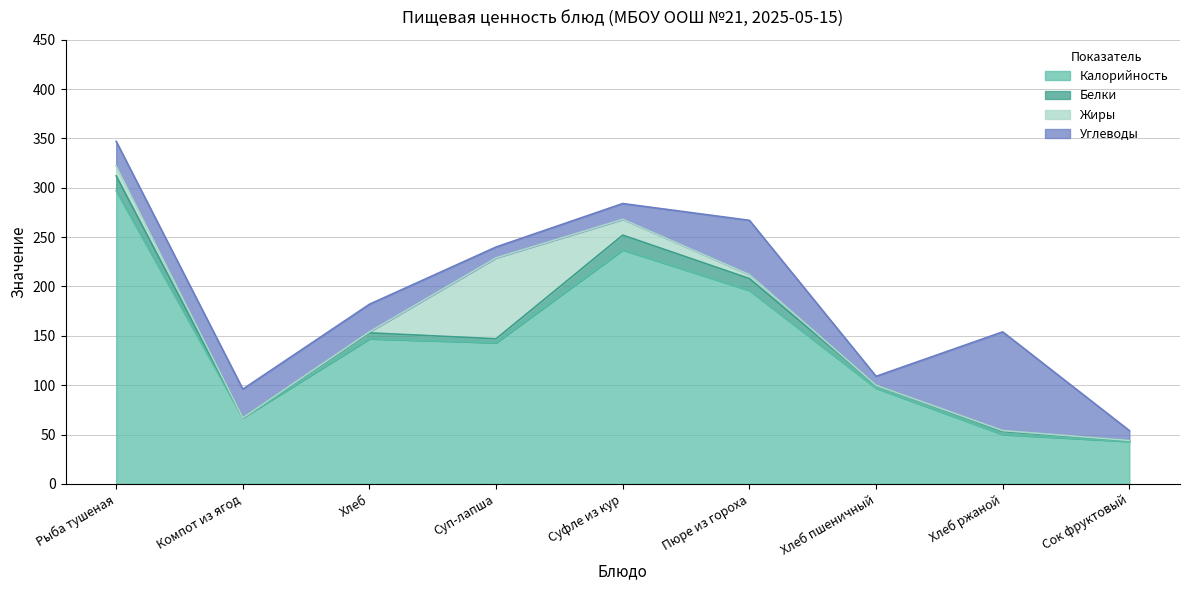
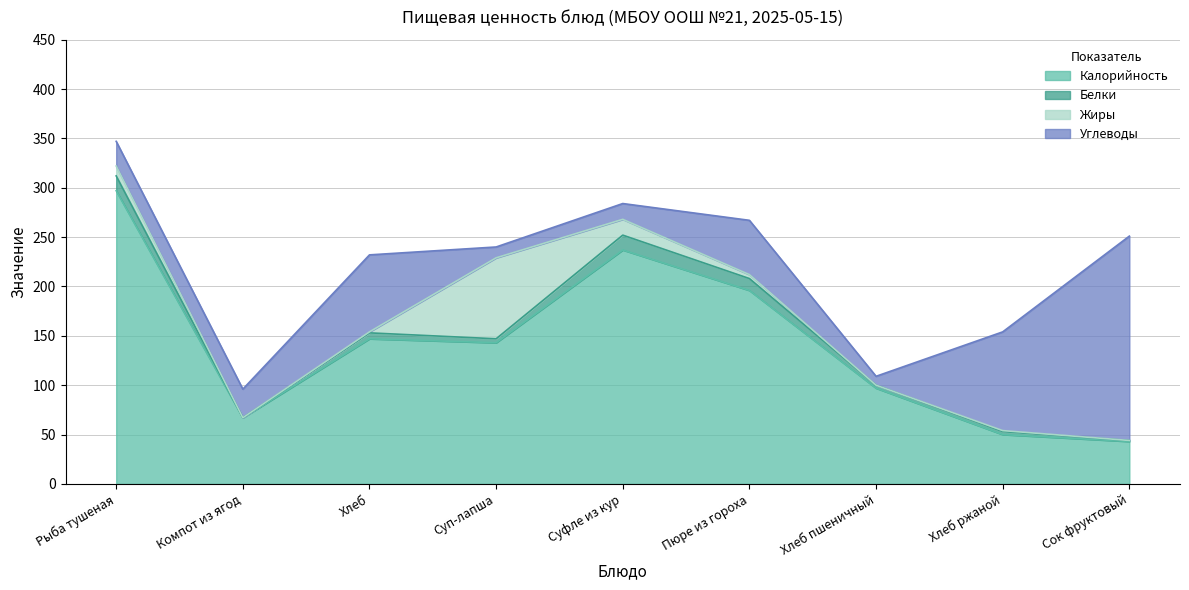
  {
    "Жиры": {
      "Рыба тушеная": 10,
      "Суп-лапша": 80,
      "Суфле из кур": 20,
      "Пюре из гороха": 0
    },
    "Углеводы": {
      "Рыба тушеная": 30,
      "Компот из ягод": 30,
-     "Хлеб": 30,
+     "Хлеб": 80,
      "Суп-лапша": 10,
      "Суфле из кур": 20,
      "Пюре из гороха": 60,
      "Хлеб пшеничный": 10,
      "Хлеб ржаной": 100,
-     "Сок фруктовый": 10
+     "Сок фруктовый": 210
    }
  }
